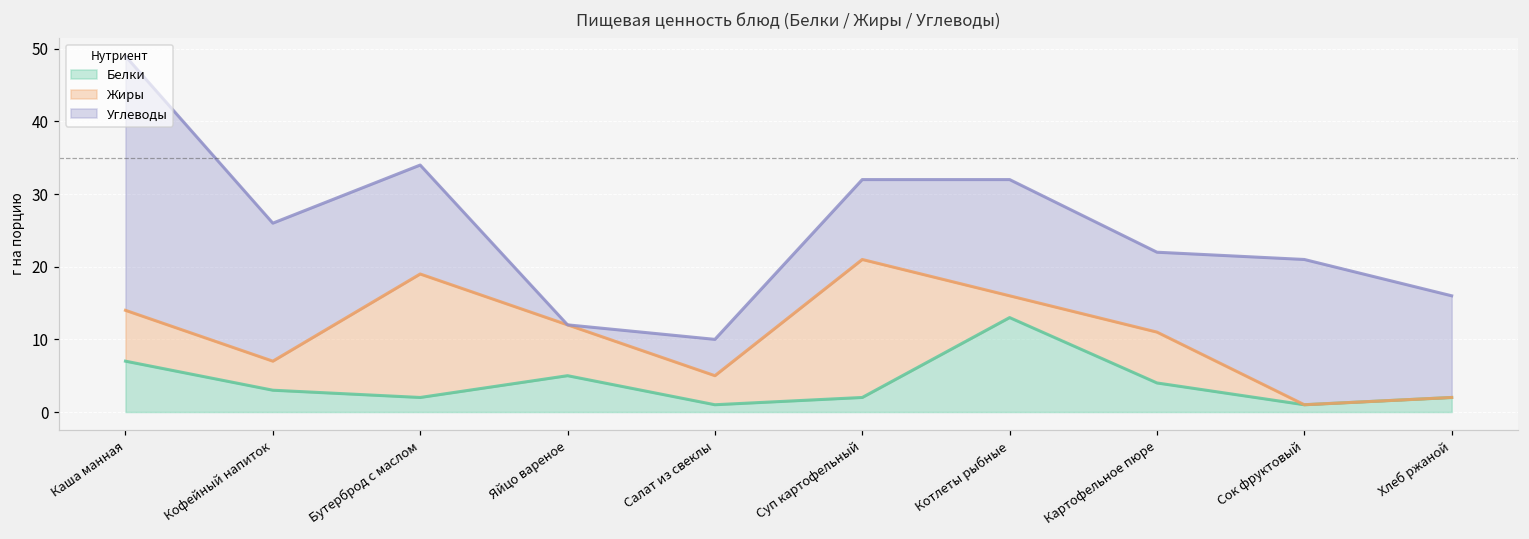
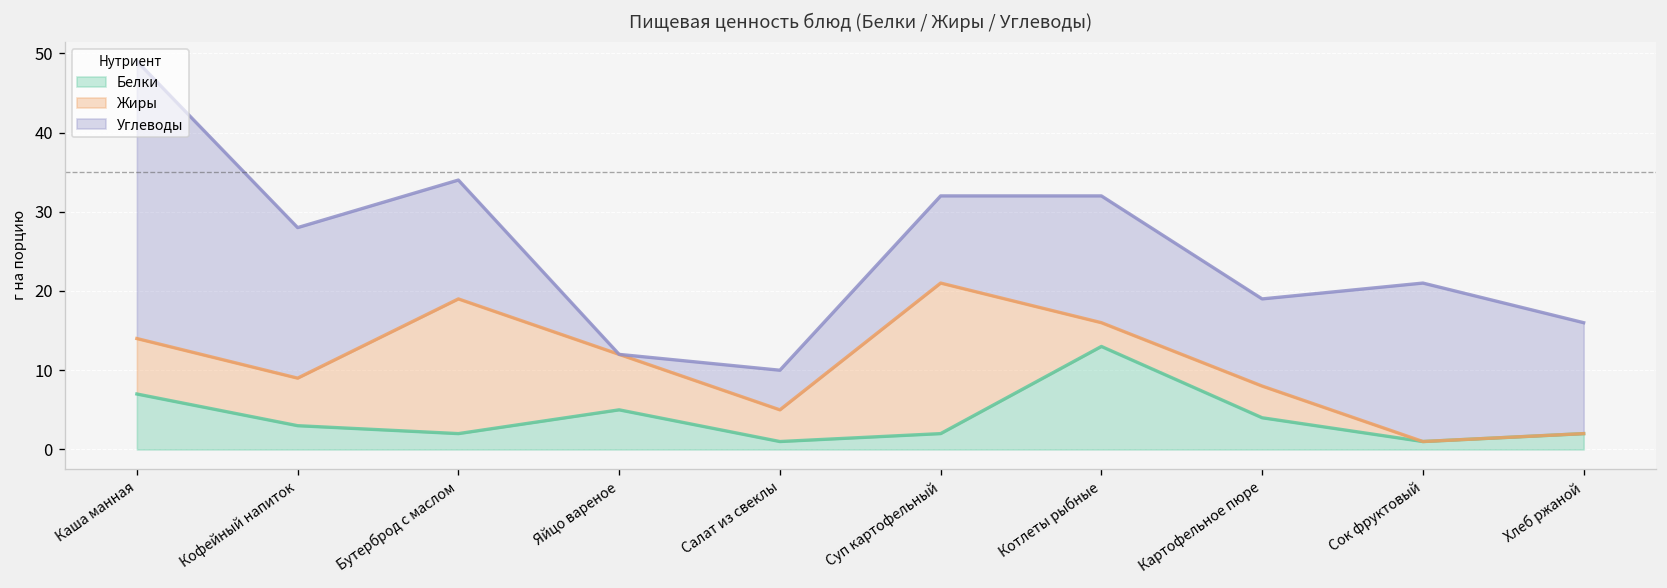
  {
    "Жиры": {
      "Каша манная": 7,
-     "Кофейный напиток": 4,
+     "Кофейный напиток": 6,
      "Бутерброд с маслом": 17,
      "Салат из свеклы": 4,
      "Суп картофельный": 19,
      "Котлеты рыбные": 3,
-     "Картофельное пюре": 7
+     "Картофельное пюре": 4
    }
  }
